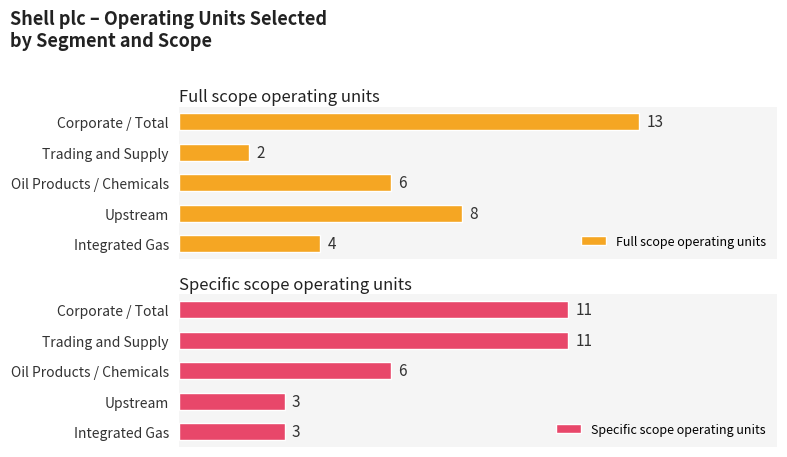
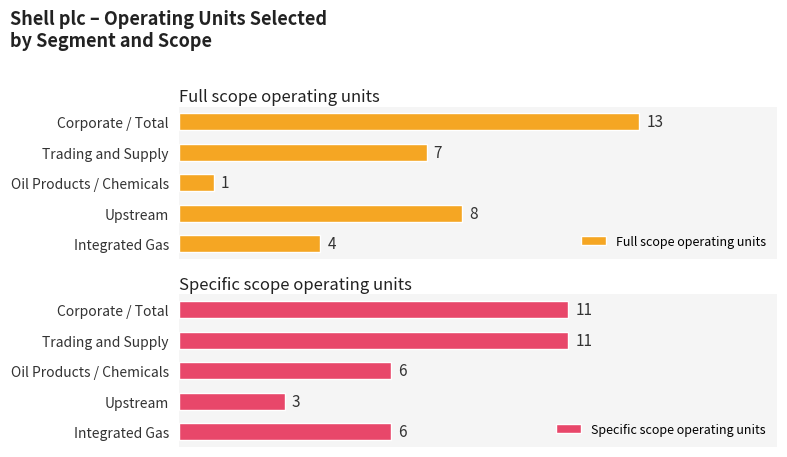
  {
    "Full scope operating units": {
      "Corporate / Total": 13,
-     "Trading and Supply": 2,
-     "Oil Products / Chemicals": 6,
+     "Trading and Supply": 7,
+     "Oil Products / Chemicals": 1,
      "Upstream": 8,
      "Integrated Gas": 4
    },
    "Specific scope operating units": {
      "Corporate / Total": 11,
      "Trading and Supply": 11,
      "Oil Products / Chemicals": 6,
      "Upstream": 3,
-     "Integrated Gas": 3
+     "Integrated Gas": 6
    }
  }
